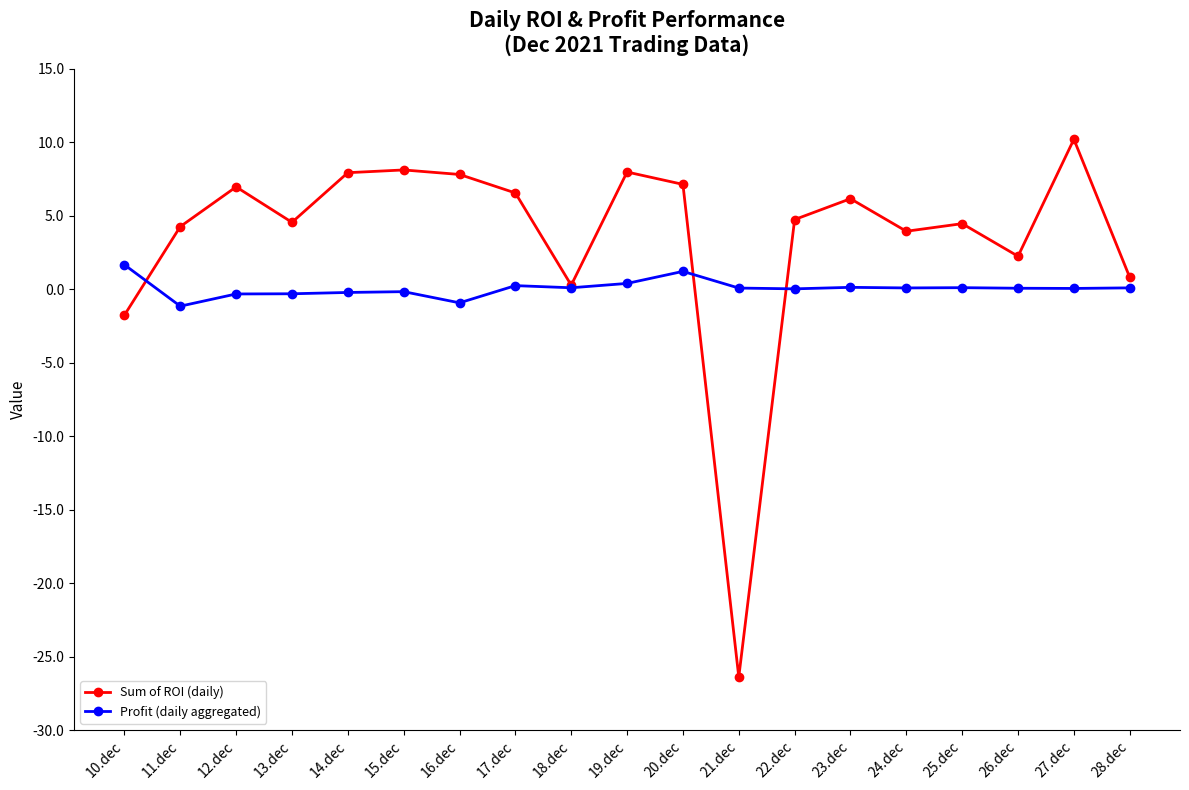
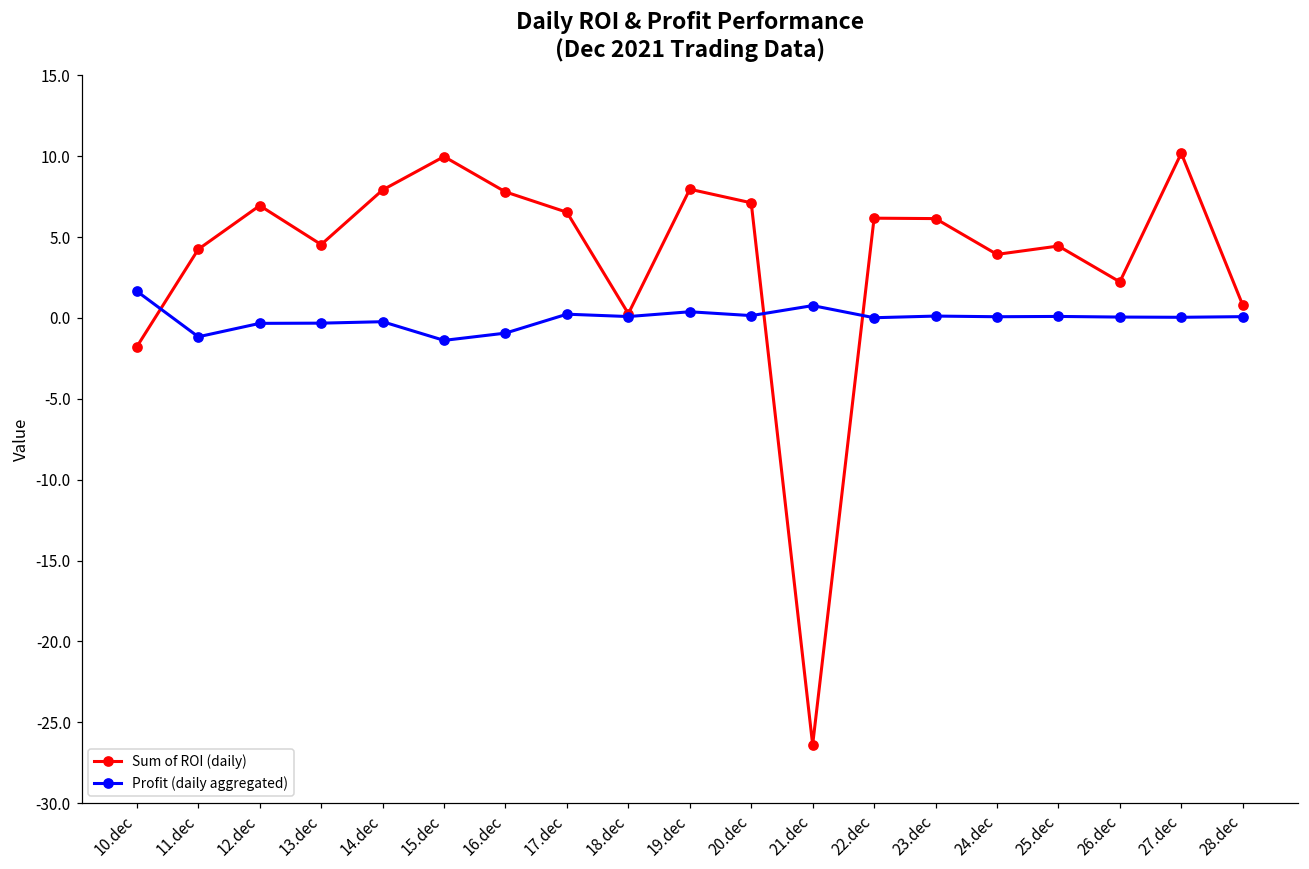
  {
    "Sum of ROI (daily)": {
      "10.dec": -1.8,
      "11.dec": 4.2,
      "12.dec": 7.0,
      "13.dec": 4.5,
      "14.dec": 7.9,
-     "15.dec": 8.1,
+     "15.dec": 10.0,
      "16.dec": 7.8,
      "17.dec": 6.5,
      "18.dec": 0.3,
      "19.dec": 8.0,
      "20.dec": 7.1,
      "21.dec": -26.4,
-     "22.dec": 4.7,
+     "22.dec": 6.2,
      "23.dec": 6.1,
      "24.dec": 3.9,
      "25.dec": 4.5,
      "26.dec": 2.2,
      "27.dec": 10.2,
      "28.dec": 0.8
    },
    "Profit (daily aggregated)": {
      "10.dec": 1.7,
      "11.dec": -1.2,
      "12.dec": -0.3,
      "13.dec": -0.3,
      "14.dec": -0.2,
-     "15.dec": -0.2,
+     "15.dec": -1.4,
      "16.dec": -0.9,
      "17.dec": 0.2,
      "18.dec": 0.1,
      "19.dec": 0.4,
-     "20.dec": 1.2,
-     "21.dec": 0.1,
+     "20.dec": 0.1,
+     "21.dec": 0.8,
      "22.dec": 0.0,
      "23.dec": 0.1,
      "24.dec": 0.1,
      "25.dec": 0.1,
      "26.dec": 0.1,
      "27.dec": 0.0,
      "28.dec": 0.1
    }
  }
